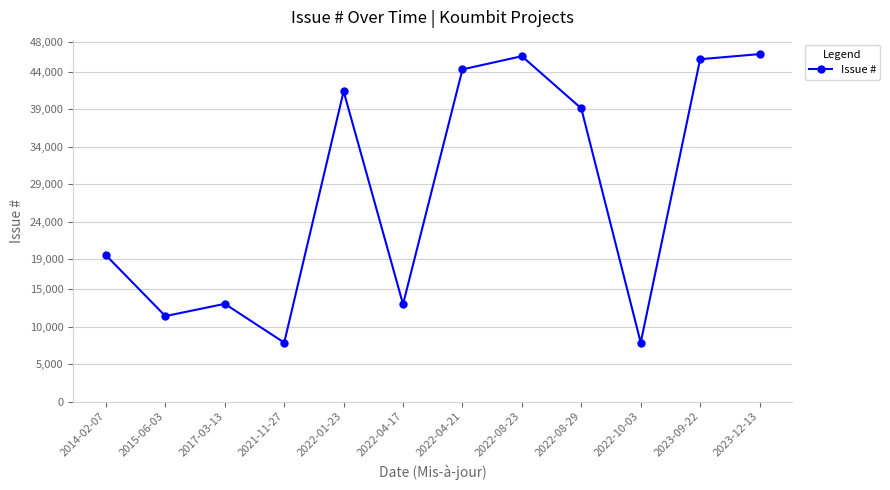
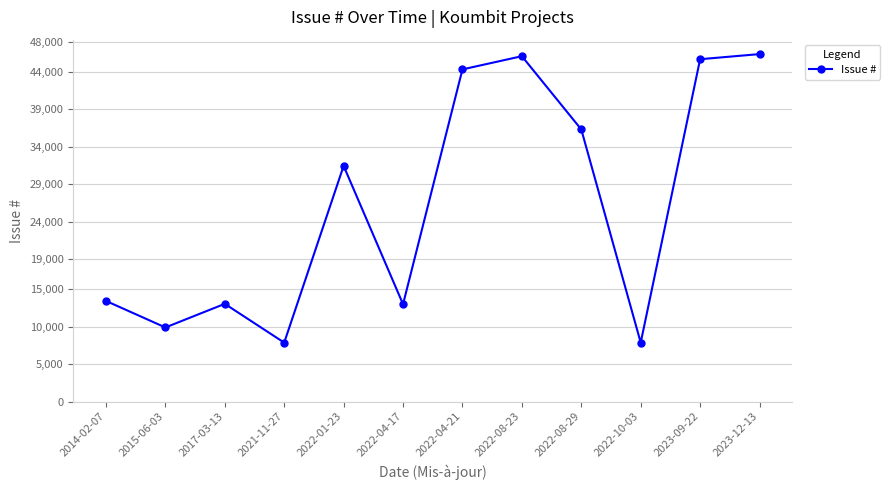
  {
-   "2014-02-07": "20,000",
-   "2015-06-03": "11,000",
+   "2014-02-07": "13,000",
+   "2015-06-03": "10,000",
    "2017-03-13": "13,000",
    "2021-11-27": "8,000",
-   "2022-01-23": "41,000",
+   "2022-01-23": "31,000",
    "2022-04-17": "13,000",
    "2022-04-21": "44,000",
    "2022-08-23": "46,000",
-   "2022-08-29": "39,000",
+   "2022-08-29": "36,000",
    "2022-10-03": "8,000",
    "2023-09-22": "46,000",
    "2023-12-13": "46,000"
  }
